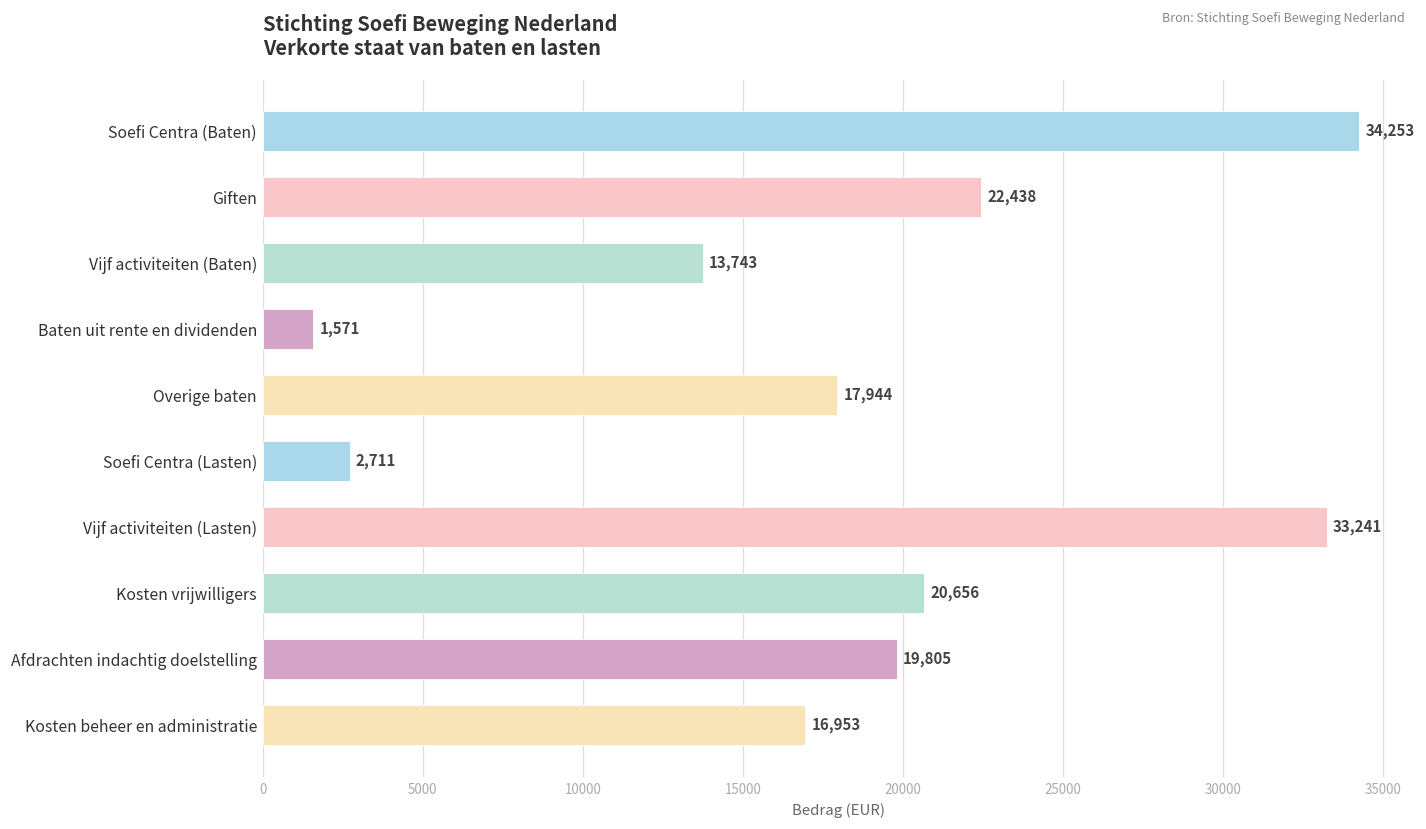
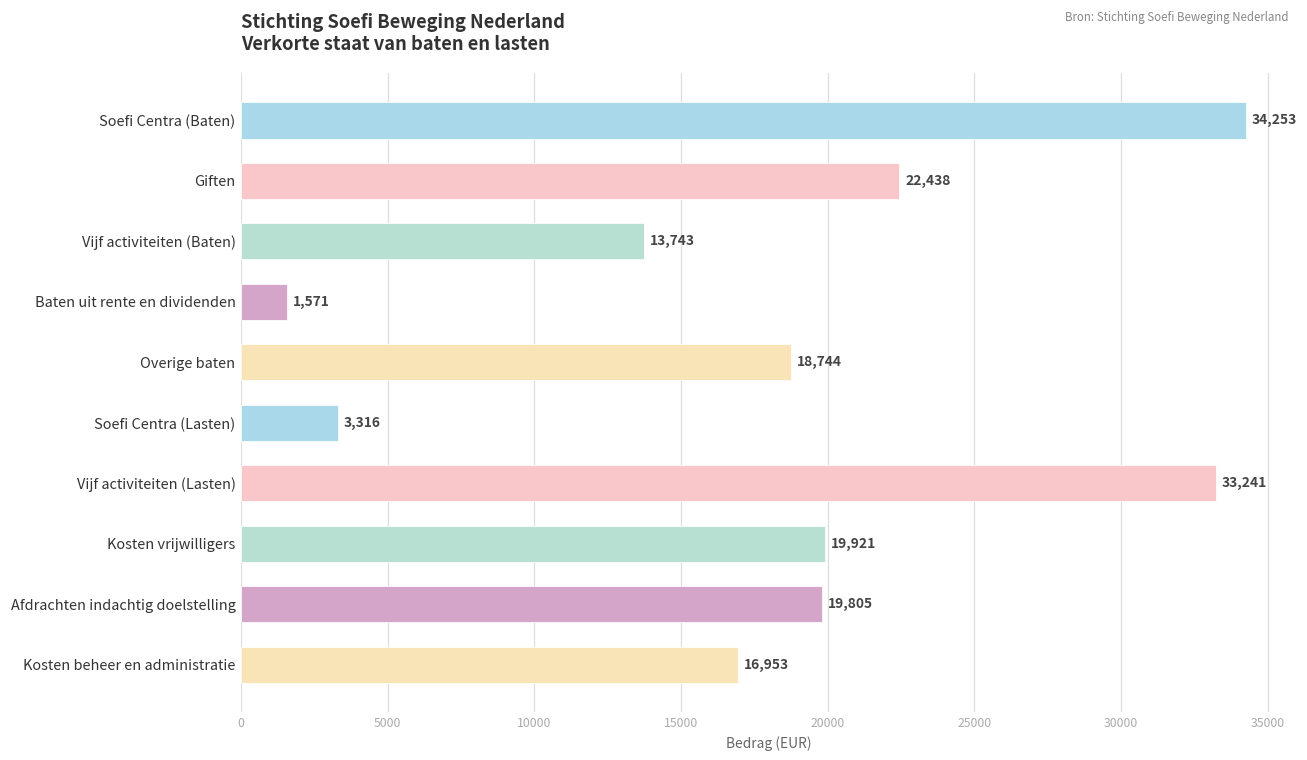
  {
    "Soefi Centra (Baten)": "34,253",
    "Giften": "22,438",
    "Vijf activiteiten (Baten)": "13,743",
    "Baten uit rente en dividenden": "1,571",
-   "Overige baten": "17,944",
-   "Soefi Centra (Lasten)": "2,711",
+   "Overige baten": "18,744",
+   "Soefi Centra (Lasten)": "3,316",
    "Vijf activiteiten (Lasten)": "33,241",
-   "Kosten vrijwilligers": "20,656",
+   "Kosten vrijwilligers": "19,921",
    "Afdrachten indachtig doelstelling": "19,805",
    "Kosten beheer en administratie": "16,953"
  }
